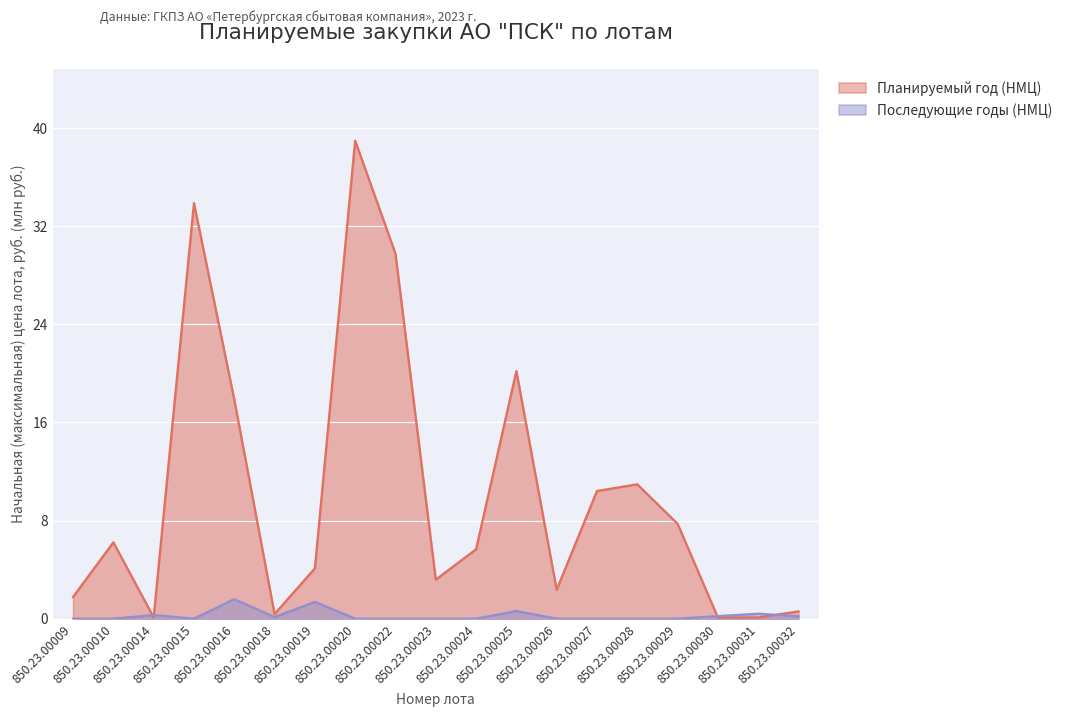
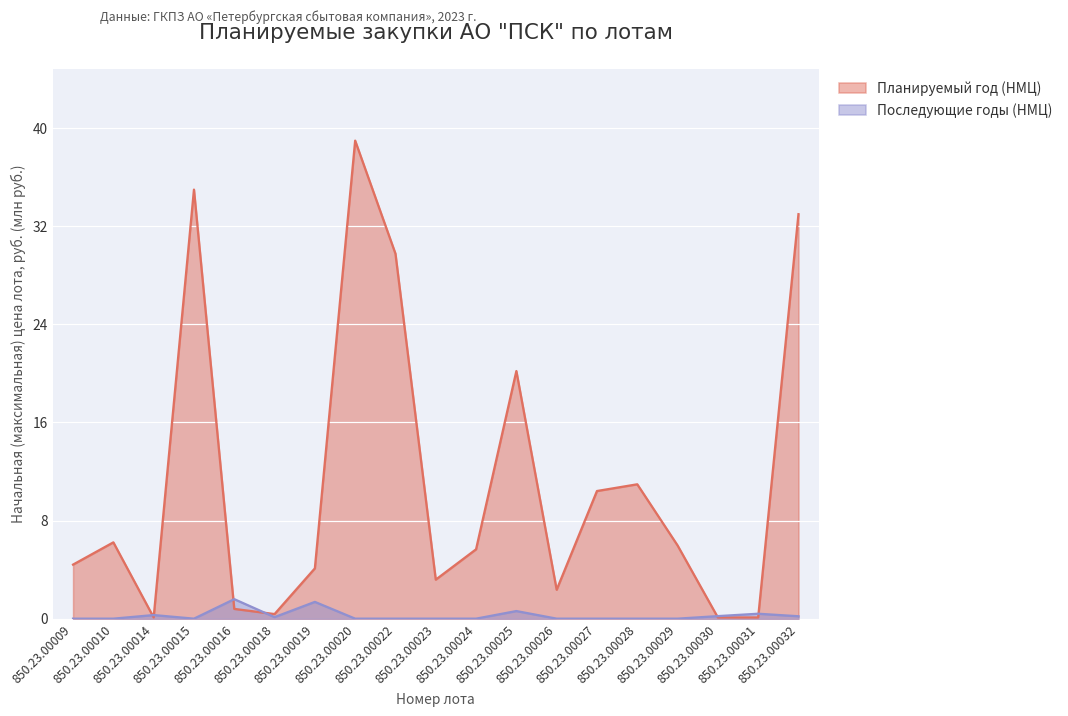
  {
    "Планируемый год (НМЦ)": {
-     "850.23.00009": 1.8,
+     "850.23.00009": 4.4,
      "850.23.00010": 6.2,
-     "850.23.00015": 33.9,
-     "850.23.00016": 17.9,
+     "850.23.00015": 35.0,
+     "850.23.00016": 0.8,
      "850.23.00018": 0.4,
      "850.23.00019": 4.1,
      "850.23.00020": 39.0,
      "850.23.00022": 29.8,
      "850.23.00023": 3.2,
      "850.23.00024": 5.7,
      "850.23.00025": 20.2,
      "850.23.00026": 2.4,
      "850.23.00027": 10.4,
      "850.23.00028": 11.0,
-     "850.23.00029": 7.7,
+     "850.23.00029": 6.0,
      "850.23.00031": 0.1,
-     "850.23.00032": 0.6
+     "850.23.00032": 33.0
    },
    "Последующие годы (НМЦ)": {
      "850.23.00009": 0.0,
      "850.23.00010": 0.0,
      "850.23.00015": 0.0,
      "850.23.00016": 1.6,
      "850.23.00018": 0.1,
      "850.23.00019": 1.4,
      "850.23.00020": 0.0,
      "850.23.00022": 0.0,
      "850.23.00023": 0.0,
      "850.23.00024": 0.0,
      "850.23.00025": 0.6,
      "850.23.00026": 0.0,
      "850.23.00027": 0.0,
      "850.23.00028": 0.0,
      "850.23.00029": 0.0,
      "850.23.00031": 0.4,
      "850.23.00032": 0.2
    }
  }
